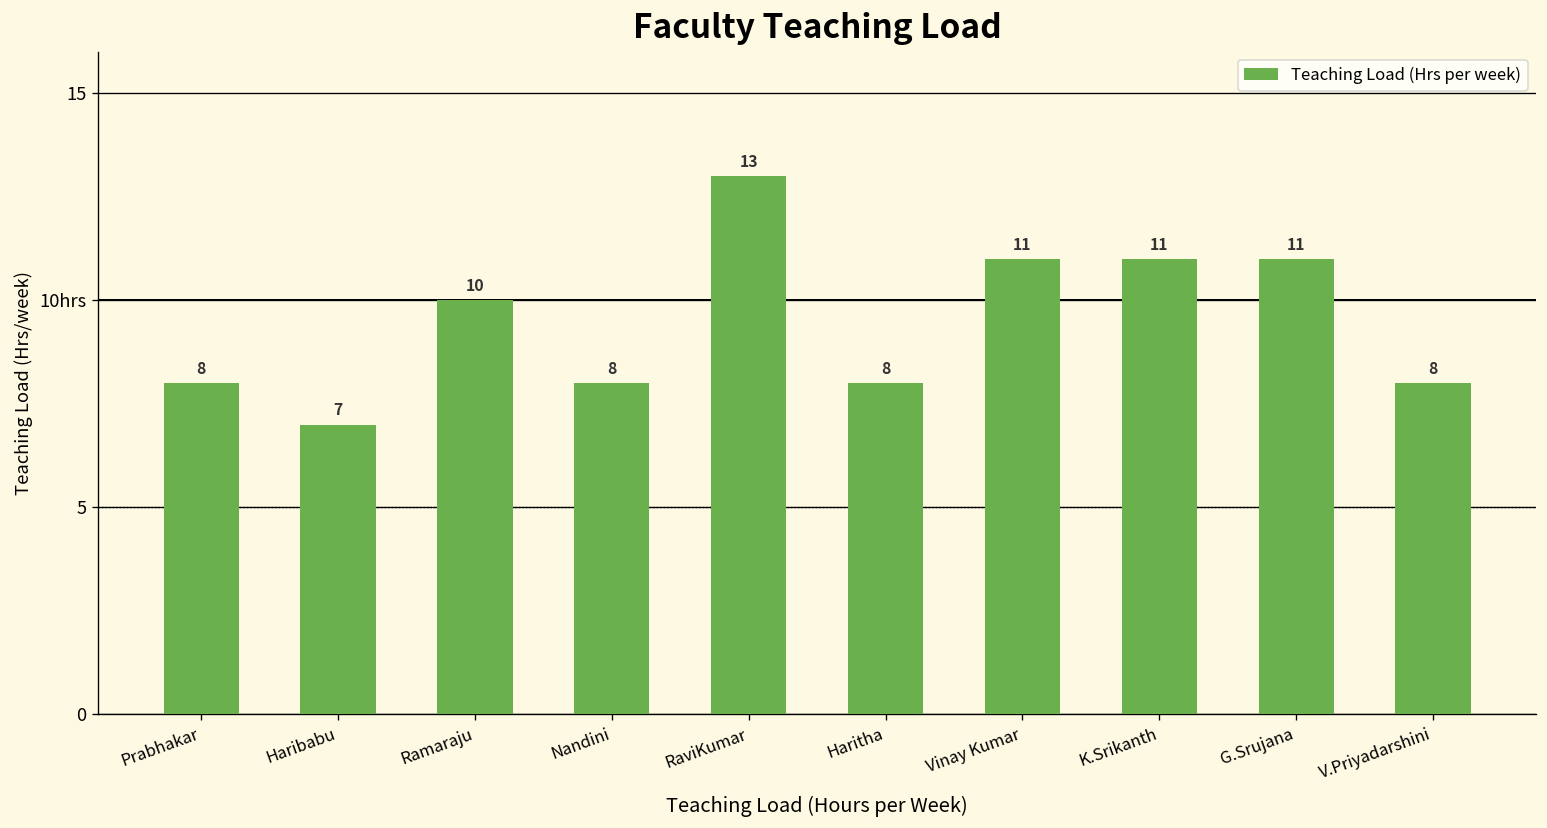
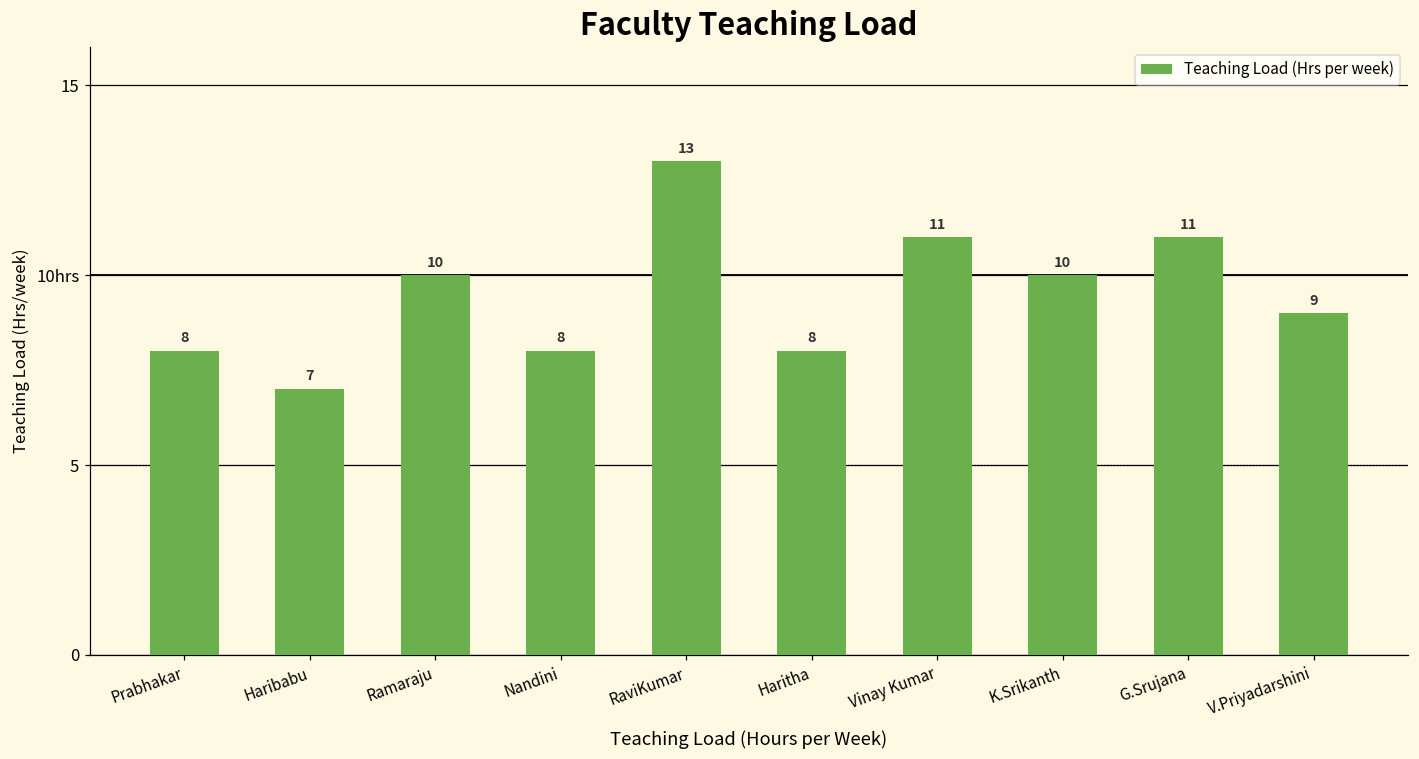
  {
    "Prabhakar": 8,
    "Haribabu": 7,
    "Ramaraju": 10,
    "Nandini": 8,
    "RaviKumar": 13,
    "Haritha": 8,
    "Vinay Kumar": 11,
-   "K.Srikanth": 11,
+   "K.Srikanth": 10,
    "G.Srujana": 11,
-   "V.Priyadarshini": 8
+   "V.Priyadarshini": 9
  }
